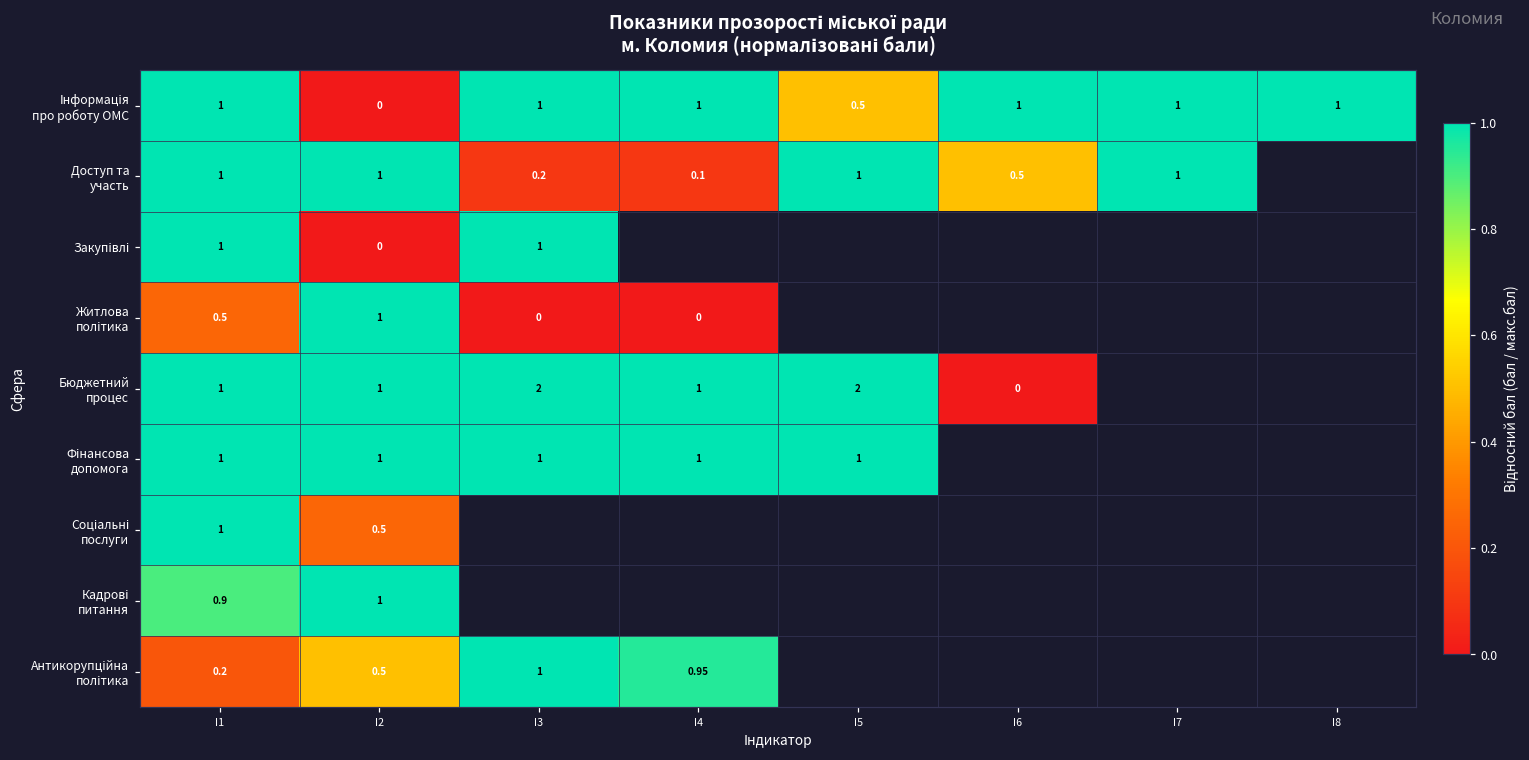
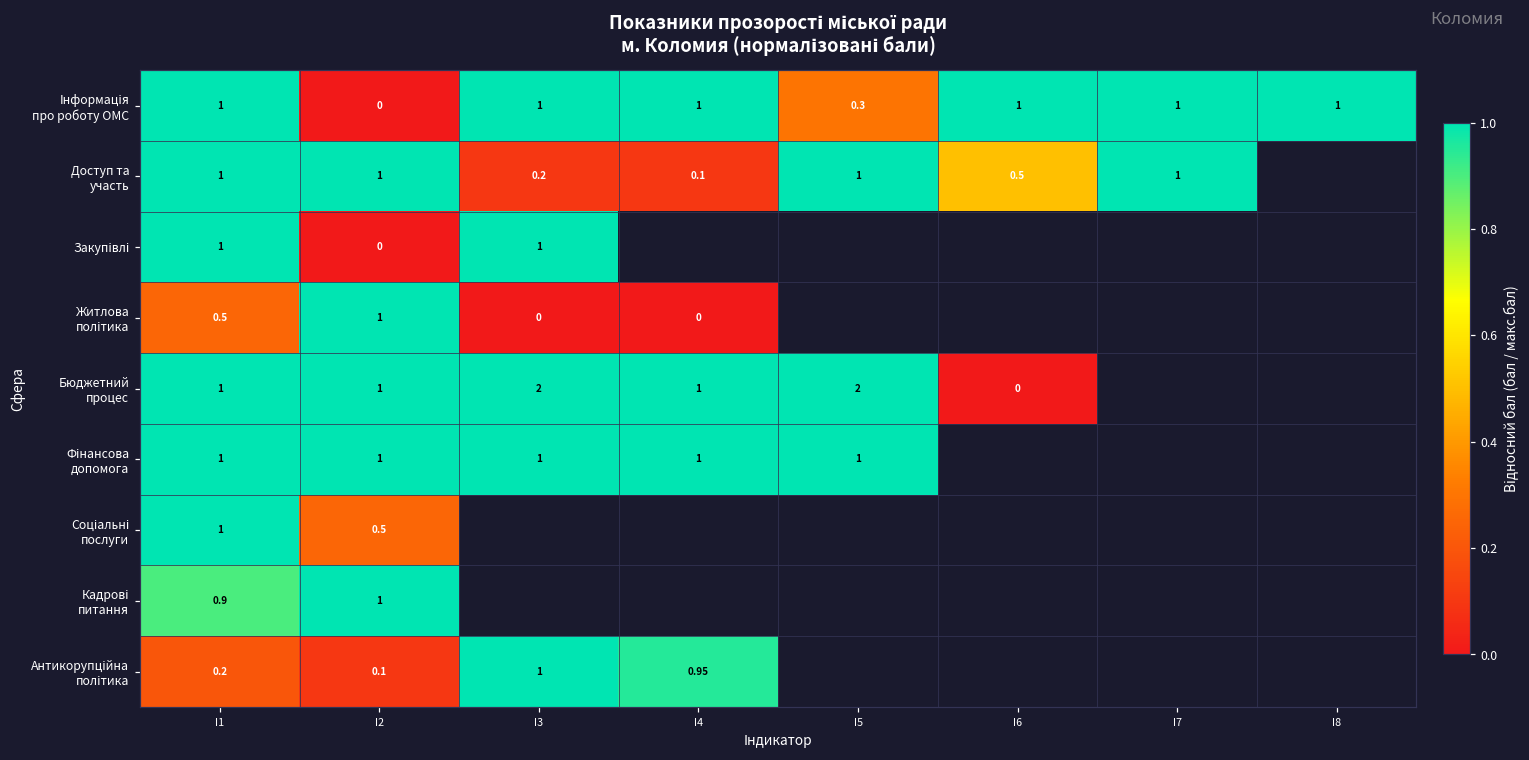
  {
    "Інформація про роботу ОМС": {
      "І1": 1,
      "І2": 0,
      "І3": 1,
      "І4": 1,
-     "І5": 0.5,
+     "І5": 0.3,
      "І6": 1,
      "І7": 1,
      "І8": 1
    },
    "Доступ та участь": {
      "І1": 1,
      "І2": 1,
      "І3": 0.2,
      "І4": 0.1,
      "І5": 1,
      "І6": 0.5,
      "І7": 1
    },
    "Закупівлі": {
      "І1": 1,
      "І2": 0,
      "І3": 1
    },
    "Житлова політика": {
      "І1": 0.5,
      "І2": 1,
      "І3": 0,
      "І4": 0
    },
    "Бюджетний процес": {
      "І1": 1,
      "І2": 1,
      "І3": 2,
      "І4": 1,
      "І5": 2,
      "І6": 0
    },
    "Фінансова допомога": {
      "І1": 1,
      "І2": 1,
      "І3": 1,
      "І4": 1,
      "І5": 1
    },
    "Соціальні послуги": {
      "І1": 1,
      "І2": 0.5
    },
    "Кадрові питання": {
      "І1": 0.9,
      "І2": 1
    },
    "Антикорупційна політика": {
      "І1": 0.2,
-     "І2": 0.5,
+     "І2": 0.1,
      "І3": 1,
      "І4": 0.95
    }
  }
